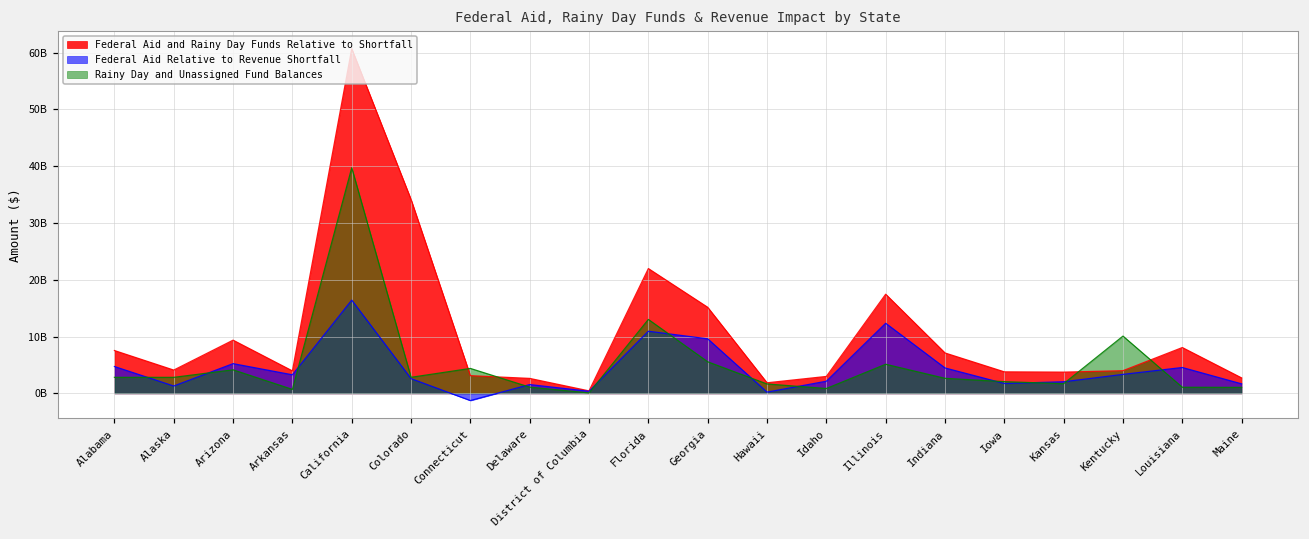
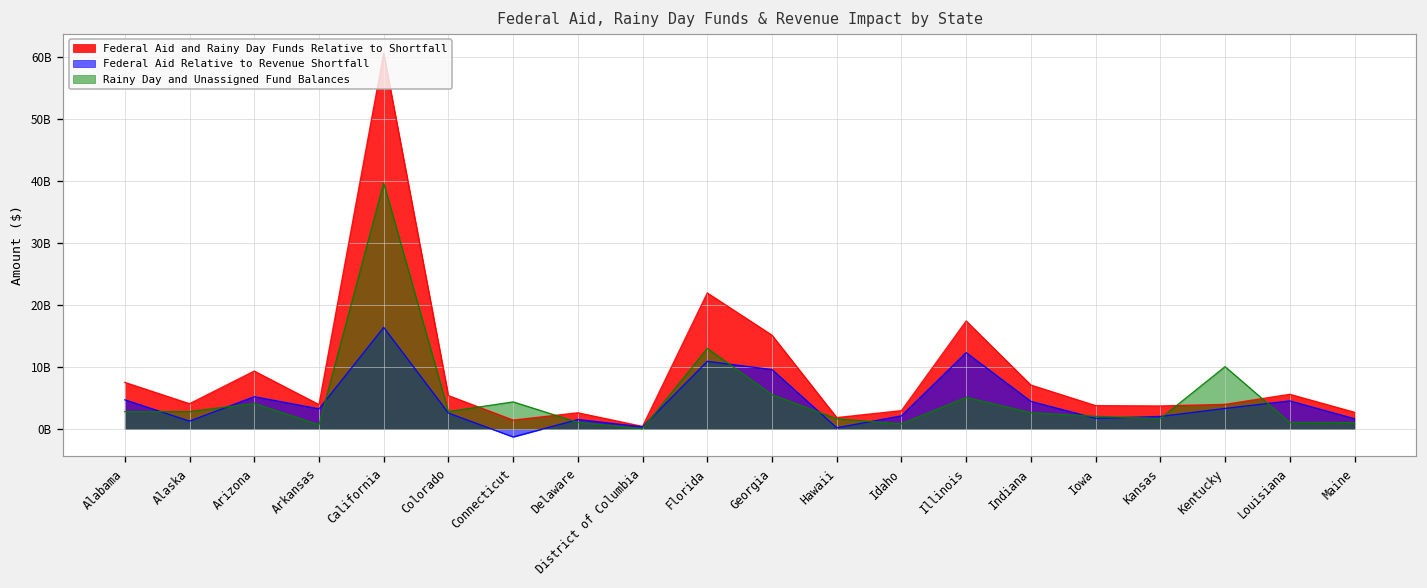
  {
    "Federal Aid and Rainy Day Funds Relative to Shortfall": {
      "Alabama": 8000000000,
      "Alaska": 4000000000,
      "Arizona": 9000000000,
      "Arkansas": 4000000000,
-     "Colorado": 34000000000,
-     "Connecticut": 3000000000,
+     "Colorado": 5000000000,
+     "Connecticut": 1000000000,
      "Delaware": 3000000000,
      "Florida": 22000000000,
      "Georgia": 15000000000,
      "Idaho": 3000000000,
      "Illinois": 17000000000,
      "Indiana": 7000000000,
      "Iowa": 4000000000,
      "Kansas": 4000000000,
      "Kentucky": 4000000000,
-     "Louisiana": 8000000000,
+     "Louisiana": 6000000000,
      "Maine": 3000000000
    },
    "Rainy Day and Unassigned Fund Balances": {
      "Alabama": 3000000000,
      "Alaska": 3000000000,
      "Arizona": 4000000000,
      "Arkansas": 1000000000,
      "California": 40000000000,
      "Connecticut": 4000000000,
      "Florida": 13000000000,
      "Georgia": 6000000000,
      "Idaho": 1000000000,
      "Illinois": 5000000000,
      "Indiana": 3000000000,
      "Kentucky": 10000000000,
      "Louisiana": 1000000000,
      "Maine": 1000000000
    }
  }
